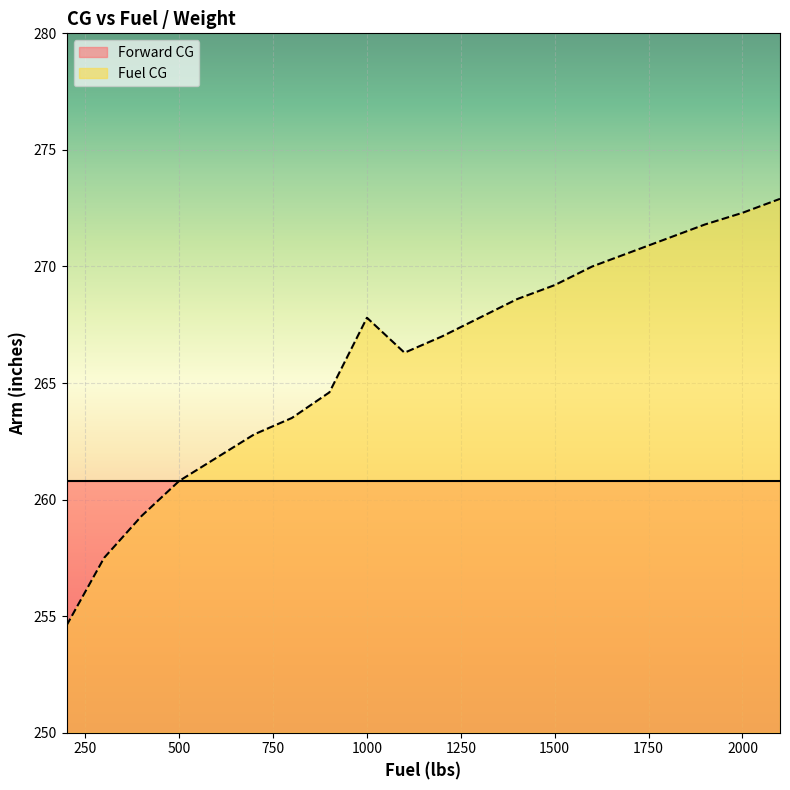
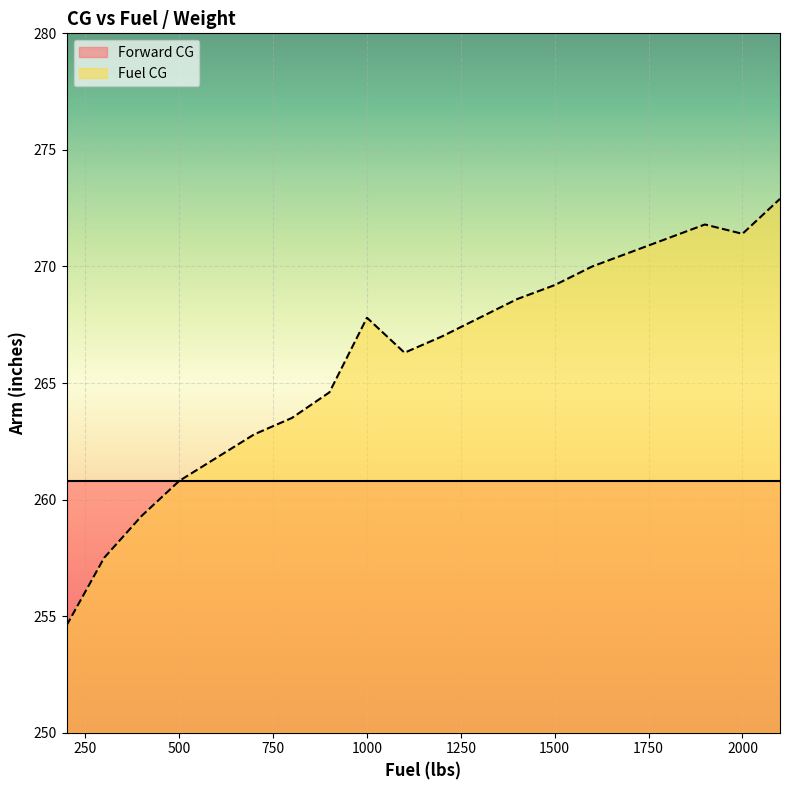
  {
    "Forward CG": {
      "1000": 260.8,
      "1500": 260.8,
      "2000": 260.8
    },
    "Fuel CG": {
      "1000": 267.8,
      "1500": 269.2,
-     "2000": 272.3
+     "2000": 271.4
    }
  }
